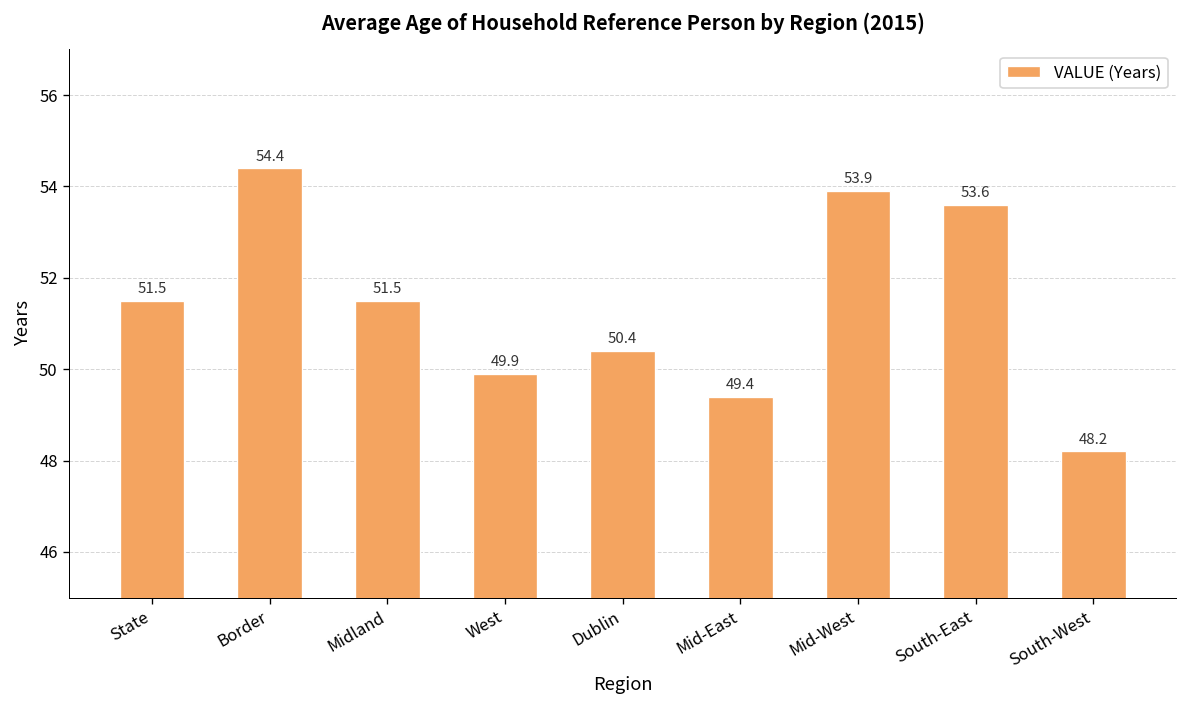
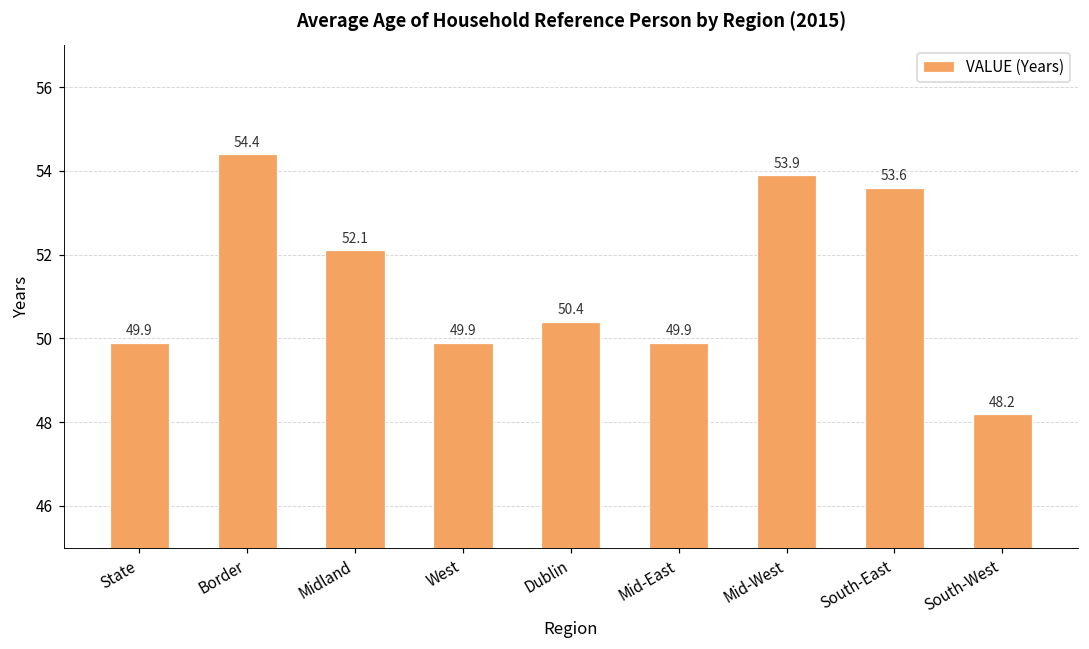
  {
-   "State": 51.5,
+   "State": 49.9,
    "Border": 54.4,
-   "Midland": 51.5,
+   "Midland": 52.1,
    "West": 49.9,
    "Dublin": 50.4,
-   "Mid-East": 49.4,
+   "Mid-East": 49.9,
    "Mid-West": 53.9,
    "South-East": 53.6,
    "South-West": 48.2
  }
